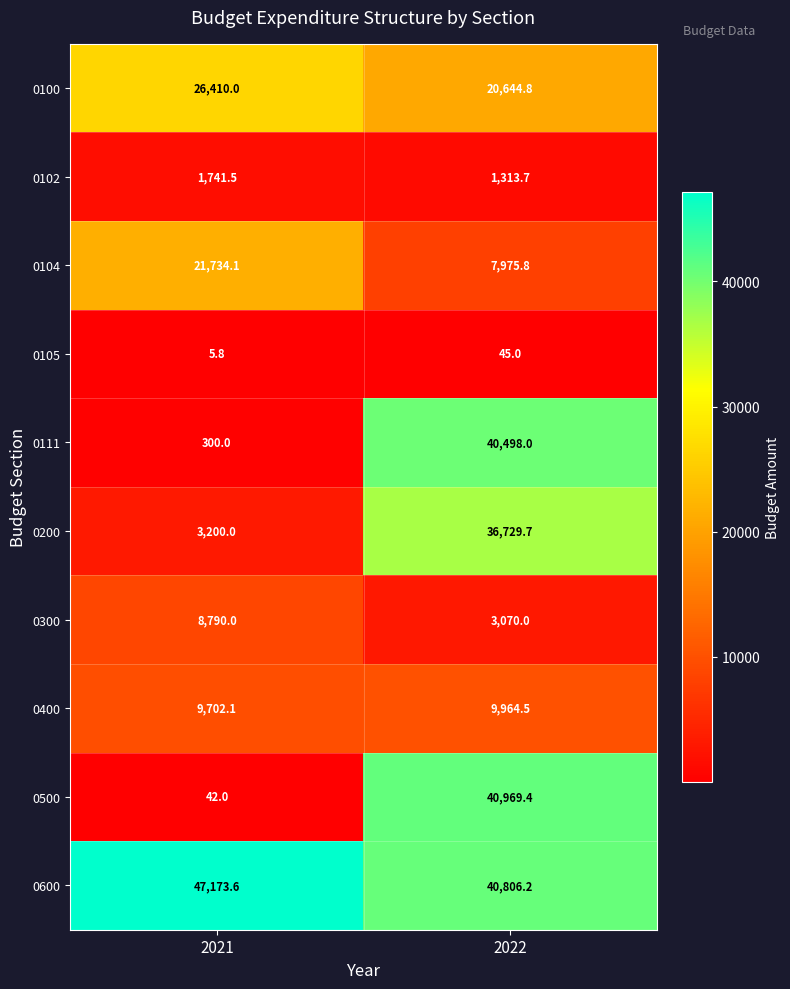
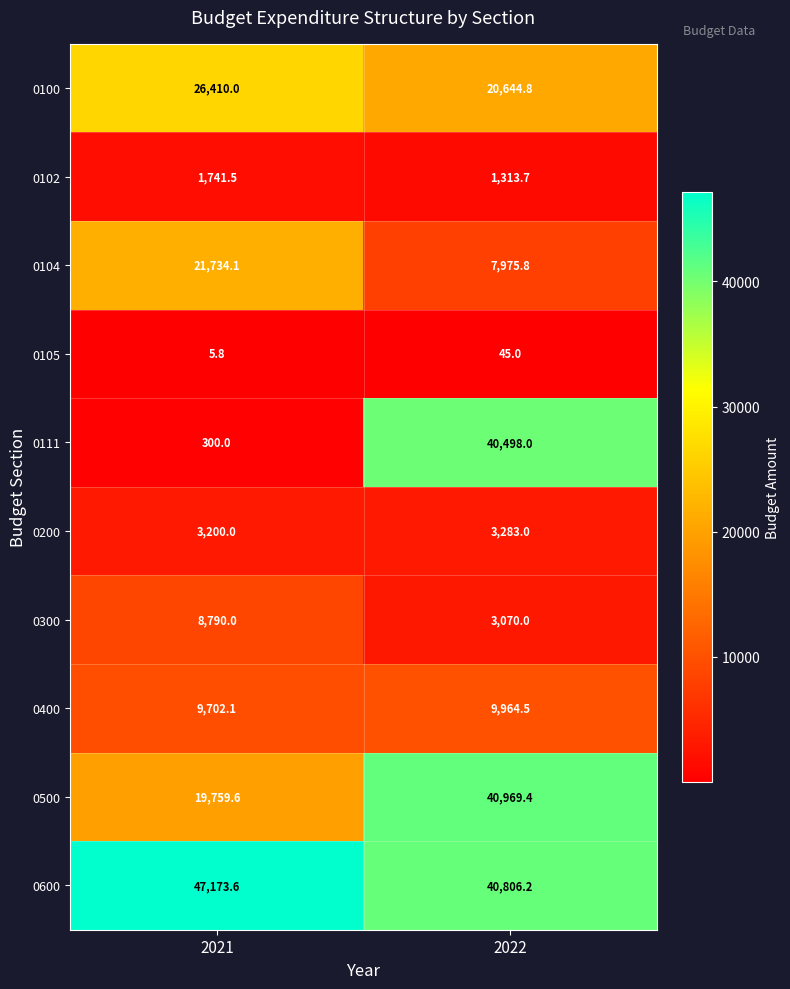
  {
    "0100": {
      "2021": "26,410.0",
      "2022": "20,644.8"
    },
    "0102": {
      "2021": "1,741.5",
      "2022": "1,313.7"
    },
    "0104": {
      "2021": "21,734.1",
      "2022": "7,975.8"
    },
    "0105": {
      "2021": "5.8",
      "2022": "45.0"
    },
    "0111": {
      "2021": "300.0",
      "2022": "40,498.0"
    },
    "0200": {
      "2021": "3,200.0",
-     "2022": "36,729.7"
+     "2022": "3,283.0"
    },
    "0300": {
      "2021": "8,790.0",
      "2022": "3,070.0"
    },
    "0400": {
      "2021": "9,702.1",
      "2022": "9,964.5"
    },
    "0500": {
-     "2021": "42.0",
+     "2021": "19,759.6",
      "2022": "40,969.4"
    },
    "0600": {
      "2021": "47,173.6",
      "2022": "40,806.2"
    }
  }
